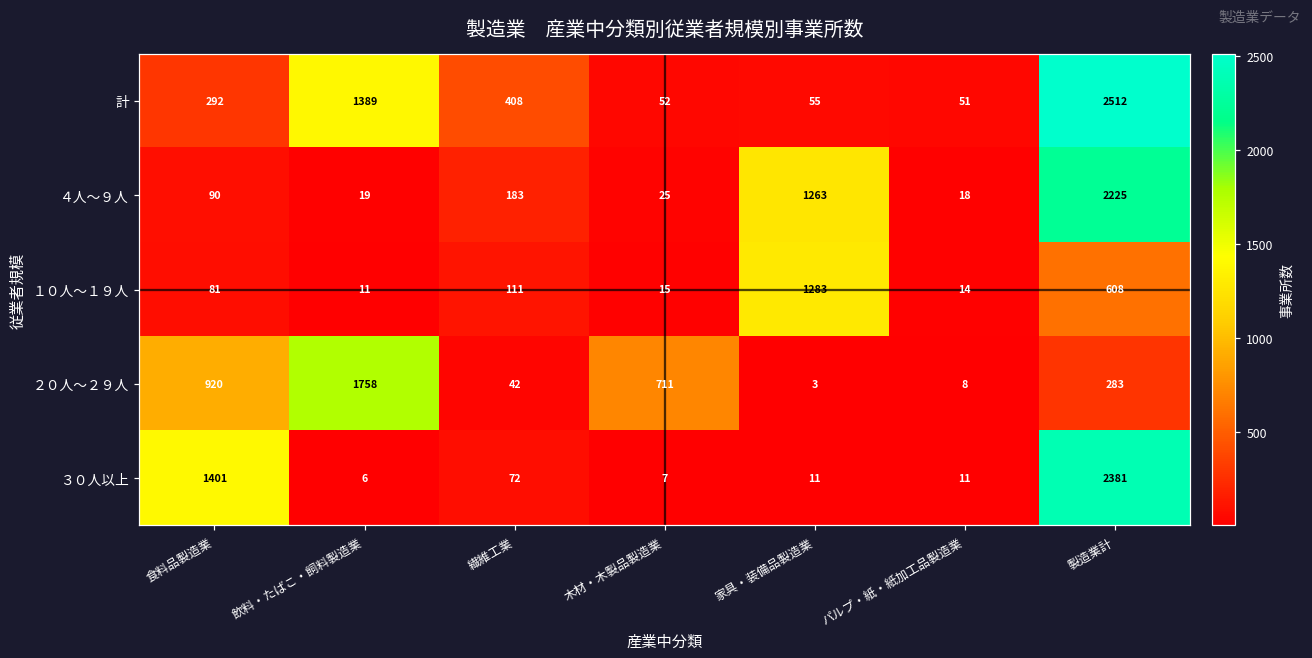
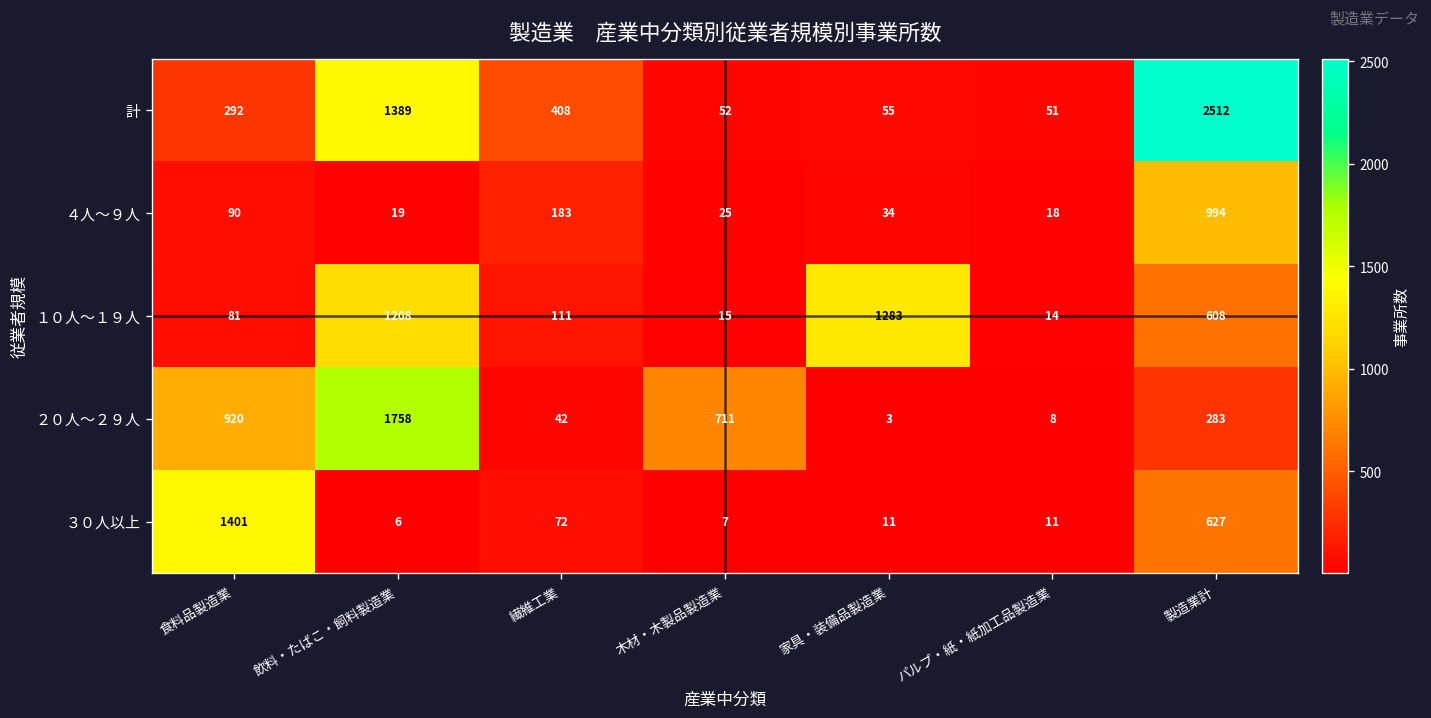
  {
    "計": {
      "食料品製造業": 292,
      "飲料・たばこ・飼料製造業": 1389,
      "繊維工業": 408,
      "木材・木製品製造業": 52,
      "家具・装備品製造業": 55,
      "パルプ・紙・紙加工品製造業": 51,
      "製造業計": 2512
    },
    "４人～９人": {
      "食料品製造業": 90,
      "飲料・たばこ・飼料製造業": 19,
      "繊維工業": 183,
      "木材・木製品製造業": 25,
-     "家具・装備品製造業": 1263,
+     "家具・装備品製造業": 34,
      "パルプ・紙・紙加工品製造業": 18,
-     "製造業計": 2225
+     "製造業計": 994
    },
    "１０人～１９人": {
      "食料品製造業": 81,
-     "飲料・たばこ・飼料製造業": 11,
+     "飲料・たばこ・飼料製造業": 1208,
      "繊維工業": 111,
      "木材・木製品製造業": 15,
      "家具・装備品製造業": 1283,
      "パルプ・紙・紙加工品製造業": 14,
      "製造業計": 608
    },
    "２０人～２９人": {
      "食料品製造業": 920,
      "飲料・たばこ・飼料製造業": 1758,
      "繊維工業": 42,
      "木材・木製品製造業": 711,
      "家具・装備品製造業": 3,
      "パルプ・紙・紙加工品製造業": 8,
      "製造業計": 283
    },
    "３０人以上": {
      "食料品製造業": 1401,
      "飲料・たばこ・飼料製造業": 6,
      "繊維工業": 72,
      "木材・木製品製造業": 7,
      "家具・装備品製造業": 11,
      "パルプ・紙・紙加工品製造業": 11,
-     "製造業計": 2381
+     "製造業計": 627
    }
  }
